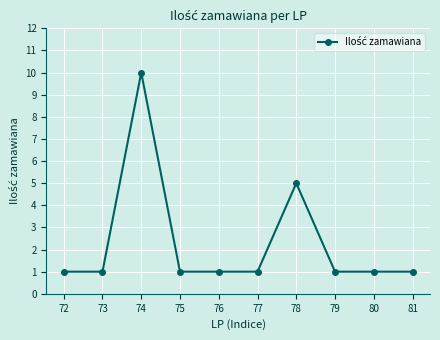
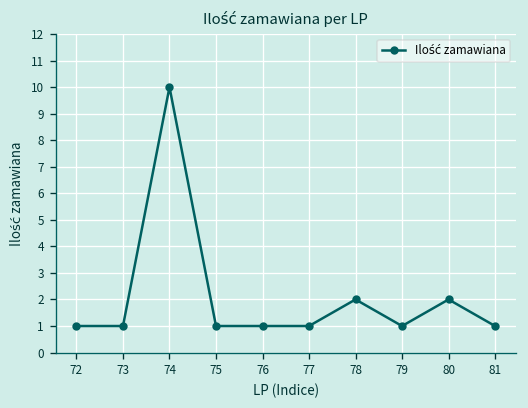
  {
    "72": 1,
    "73": 1,
    "74": 10,
    "75": 1,
    "76": 1,
    "77": 1,
-   "78": 5,
+   "78": 2,
    "79": 1,
-   "80": 1,
+   "80": 2,
    "81": 1
  }
